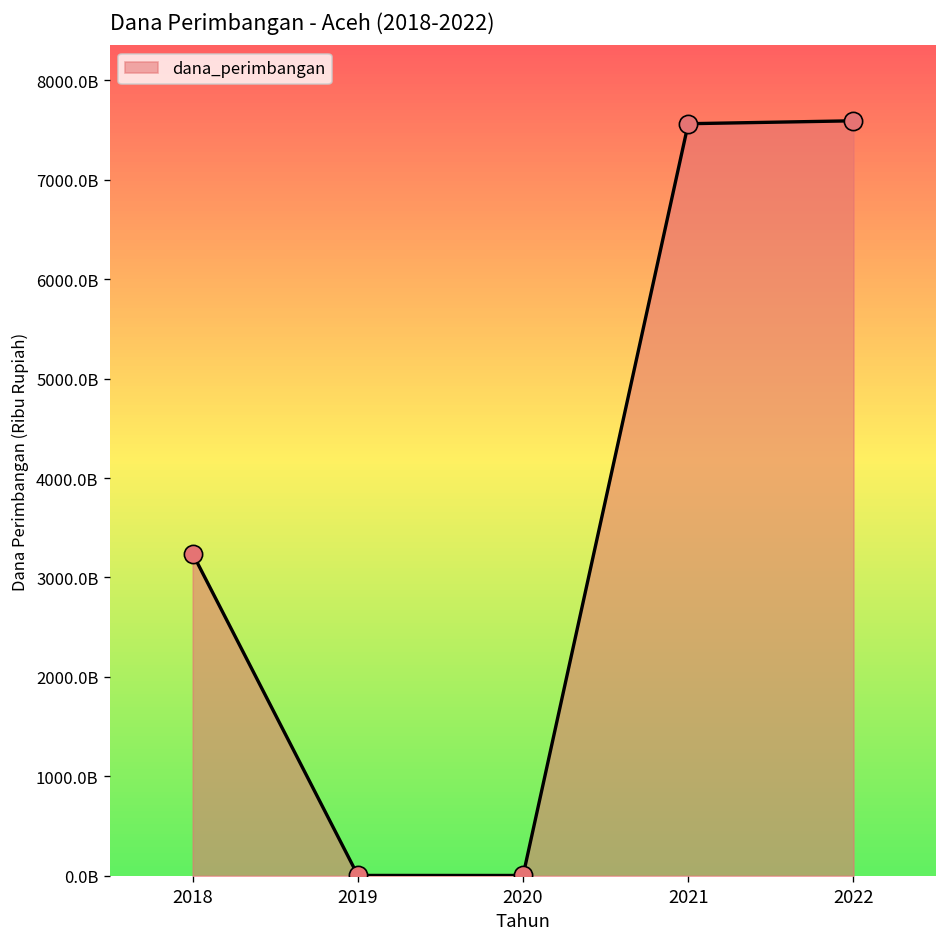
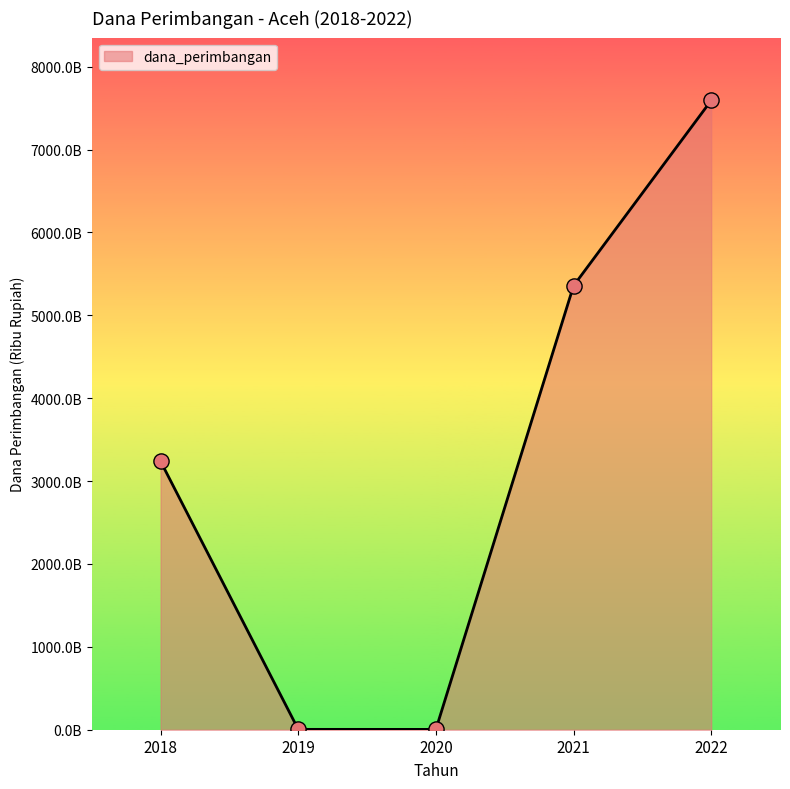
  {
    "2018": 3200000000000,
    "2019": 0,
    "2020": 0,
-   "2021": 7600000000000,
+   "2021": 5400000000000,
    "2022": 7600000000000
  }
